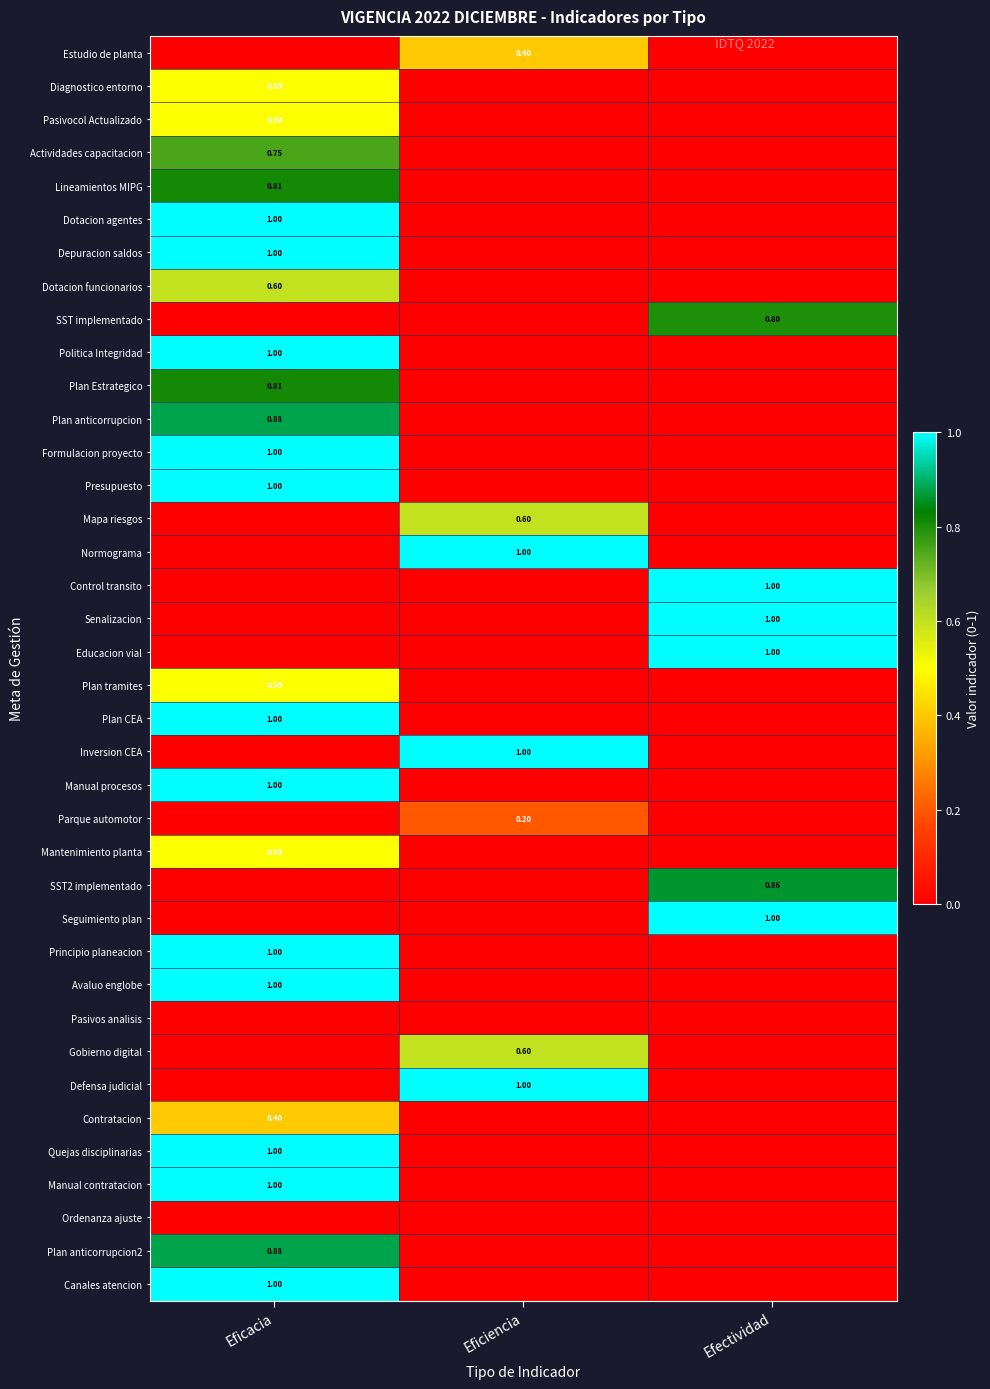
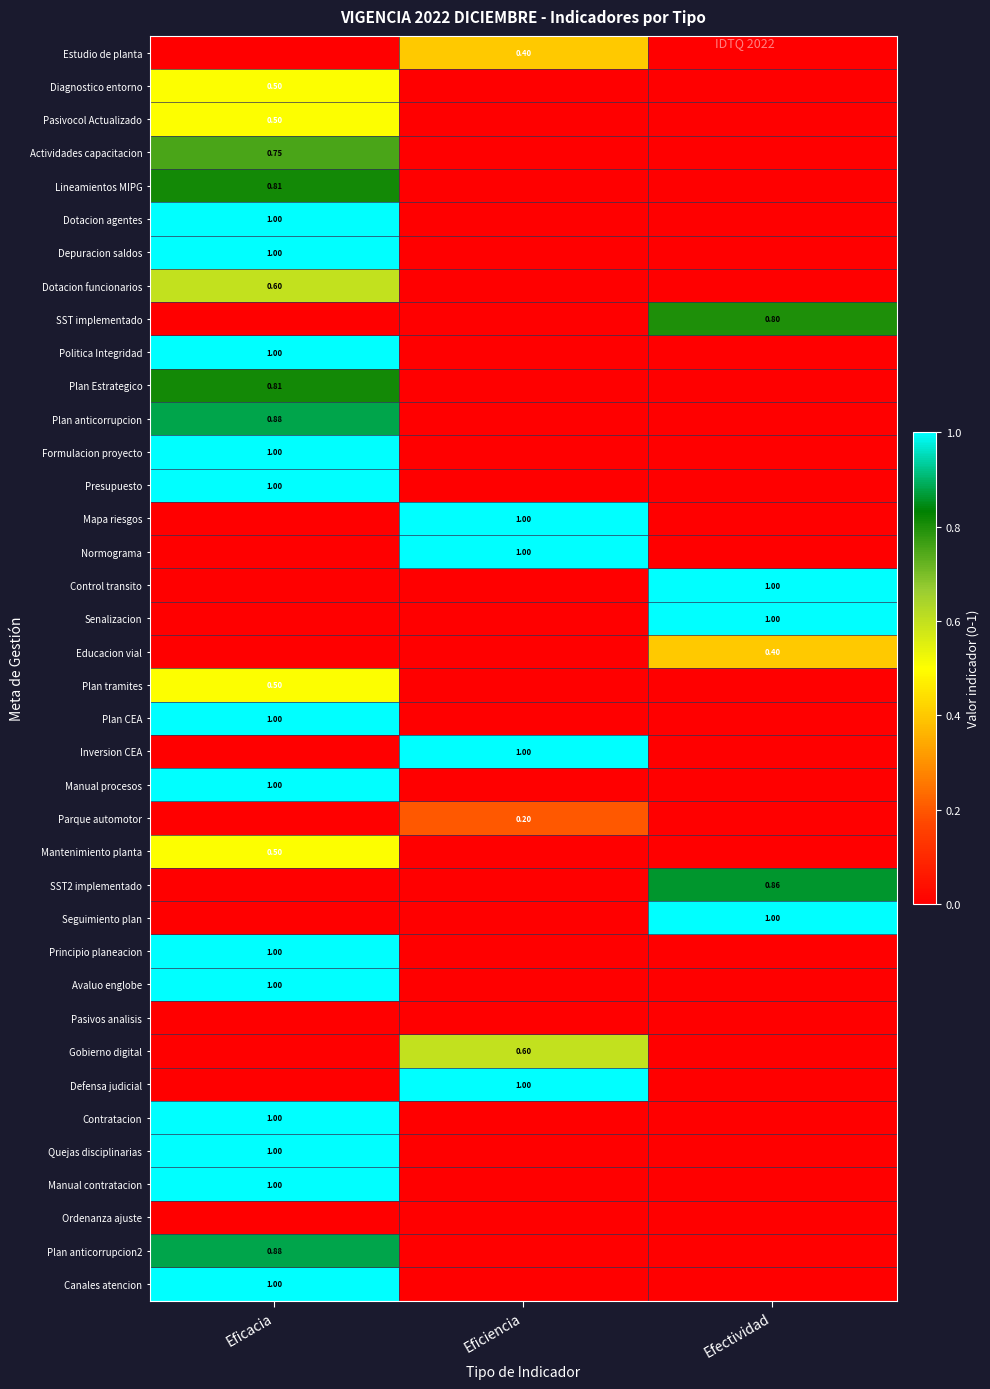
  {
    "Estudio de planta": {
      "Eficiencia": 0.40
    },
    "Diagnostico entorno": {
      "Eficacia": 0.50
    },
    "Pasivocol Actualizado": {
      "Eficacia": 0.50
    },
    "Actividades capacitacion": {
      "Eficacia": 0.75
    },
    "Lineamientos MIPG": {
      "Eficacia": 0.81
    },
    "Dotacion agentes": {
      "Eficacia": 1.00
    },
    "Depuracion saldos": {
      "Eficacia": 1.00
    },
    "Dotacion funcionarios": {
      "Eficacia": 0.60
    },
    "SST implementado": {
      "Efectividad": 0.80
    },
    "Politica Integridad": {
      "Eficacia": 1.00
    },
    "Plan Estrategico": {
      "Eficacia": 0.81
    },
    "Plan anticorrupcion": {
      "Eficacia": 0.88
    },
    "Formulacion proyecto": {
      "Eficacia": 1.00
    },
    "Presupuesto": {
      "Eficacia": 1.00
    },
    "Mapa riesgos": {
-     "Eficiencia": 0.60
+     "Eficiencia": 1.00
    },
    "Normograma": {
      "Eficiencia": 1.00
    },
    "Control transito": {
      "Efectividad": 1.00
    },
    "Senalizacion": {
      "Efectividad": 1.00
    },
    "Educacion vial": {
-     "Efectividad": 1.00
+     "Efectividad": 0.40
    },
    "Plan tramites": {
      "Eficacia": 0.50
    },
    "Plan CEA": {
      "Eficacia": 1.00
    },
    "Inversion CEA": {
      "Eficiencia": 1.00
    },
    "Manual procesos": {
      "Eficacia": 1.00
    },
    "Parque automotor": {
      "Eficiencia": 0.20
    },
    "Mantenimiento planta": {
      "Eficacia": 0.50
    },
    "SST2 implementado": {
      "Efectividad": 0.86
    },
    "Seguimiento plan": {
      "Efectividad": 1.00
    },
    "Principio planeacion": {
      "Eficacia": 1.00
    },
    "Avaluo englobe": {
      "Eficacia": 1.00
    },
    "Gobierno digital": {
      "Eficiencia": 0.60
    },
    "Defensa judicial": {
      "Eficiencia": 1.00
    },
    "Contratacion": {
-     "Eficacia": 0.40
+     "Eficacia": 1.00
    },
    "Quejas disciplinarias": {
      "Eficacia": 1.00
    },
    "Manual contratacion": {
      "Eficacia": 1.00
    },
    "Plan anticorrupcion2": {
      "Eficacia": 0.88
    },
    "Canales atencion": {
      "Eficacia": 1.00
    }
  }
